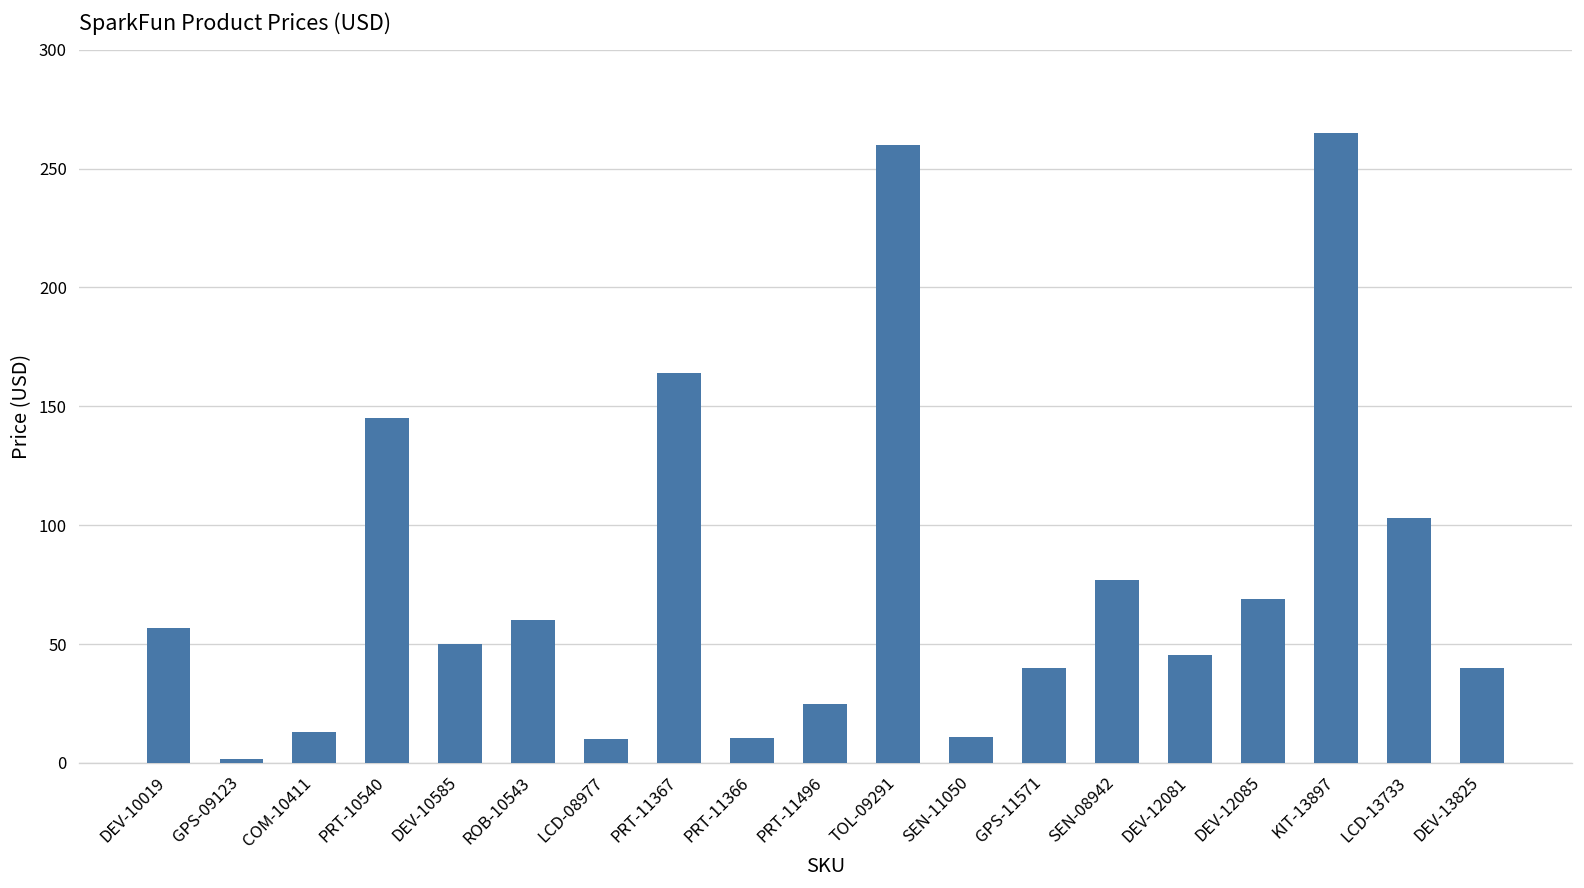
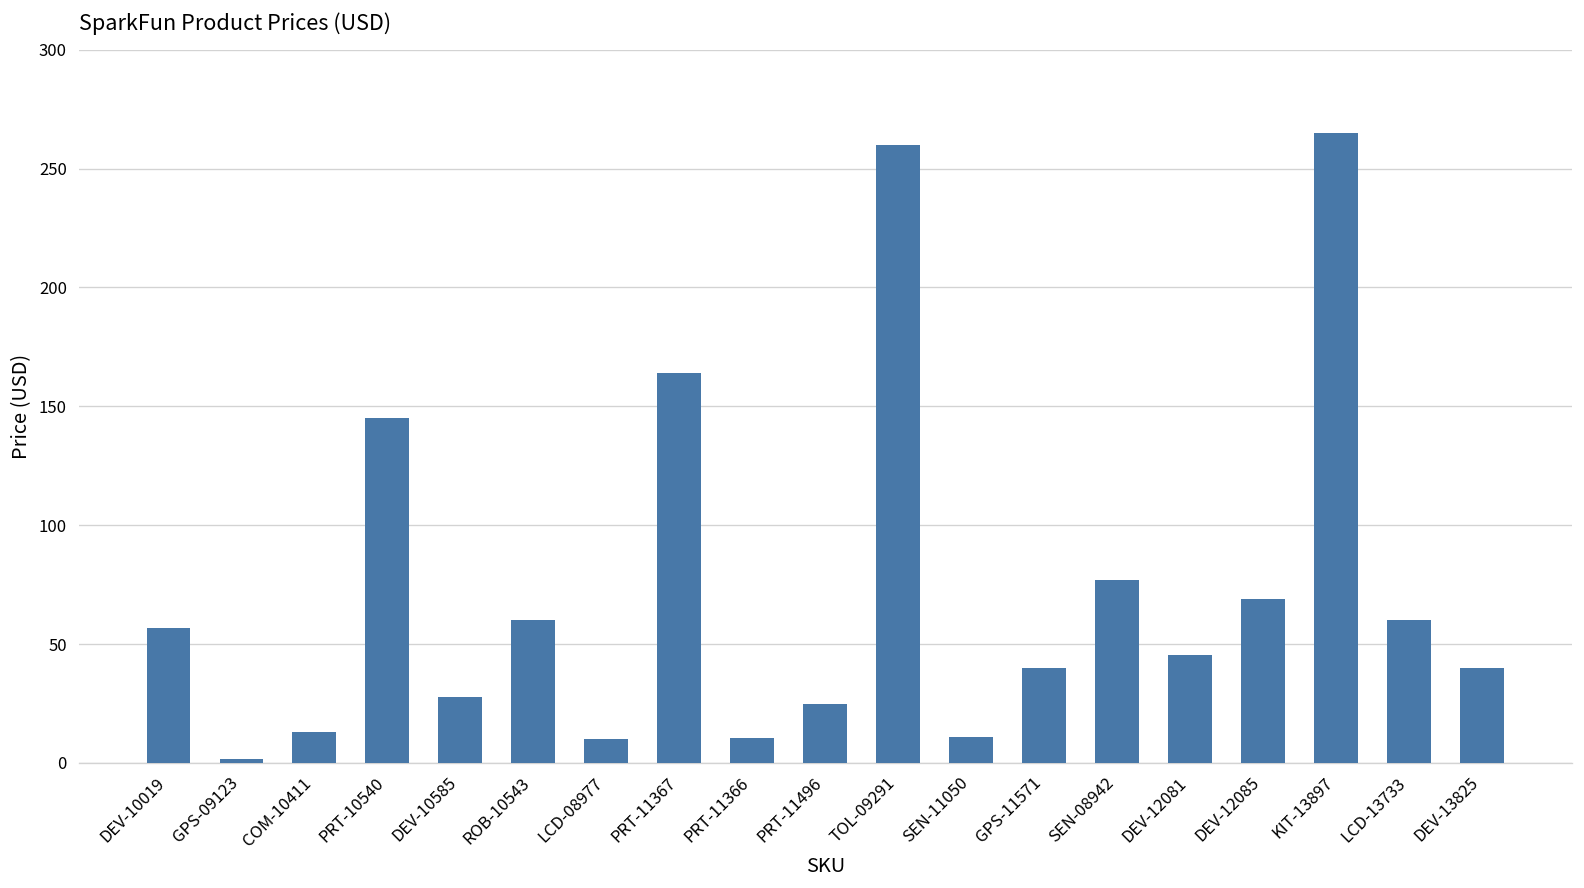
  {
    "DEV-10019": 57,
    "GPS-09123": 1,
    "COM-10411": 13,
    "PRT-10540": 145,
-   "DEV-10585": 50,
+   "DEV-10585": 28,
    "ROB-10543": 60,
    "LCD-08977": 10,
    "PRT-11367": 164,
    "PRT-11366": 11,
    "PRT-11496": 25,
    "TOL-09291": 260,
    "SEN-11050": 11,
    "GPS-11571": 40,
    "SEN-08942": 77,
    "DEV-12081": 46,
    "DEV-12085": 69,
    "KIT-13897": 265,
-   "LCD-13733": 103,
+   "LCD-13733": 60,
    "DEV-13825": 40
  }
